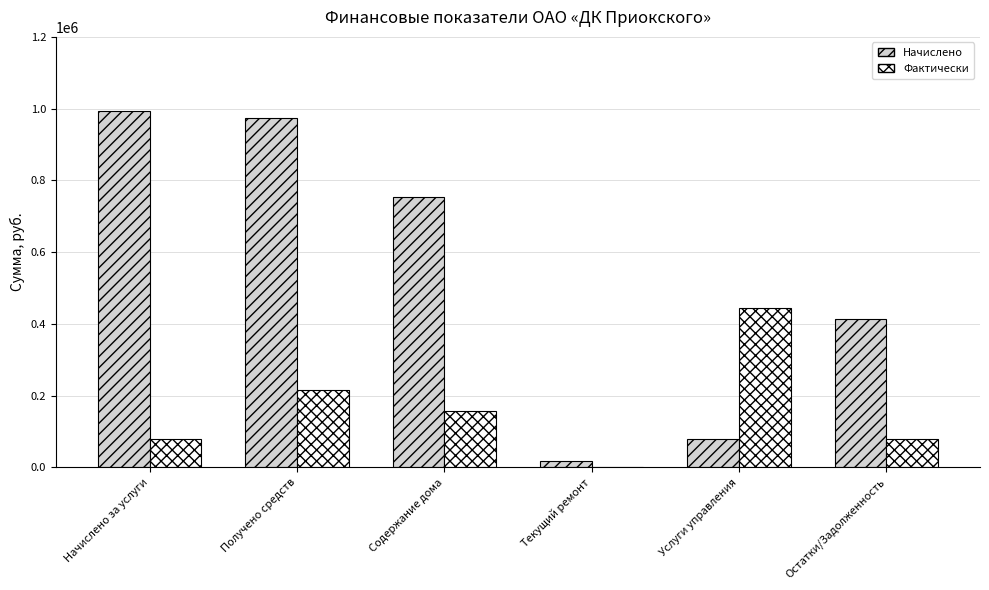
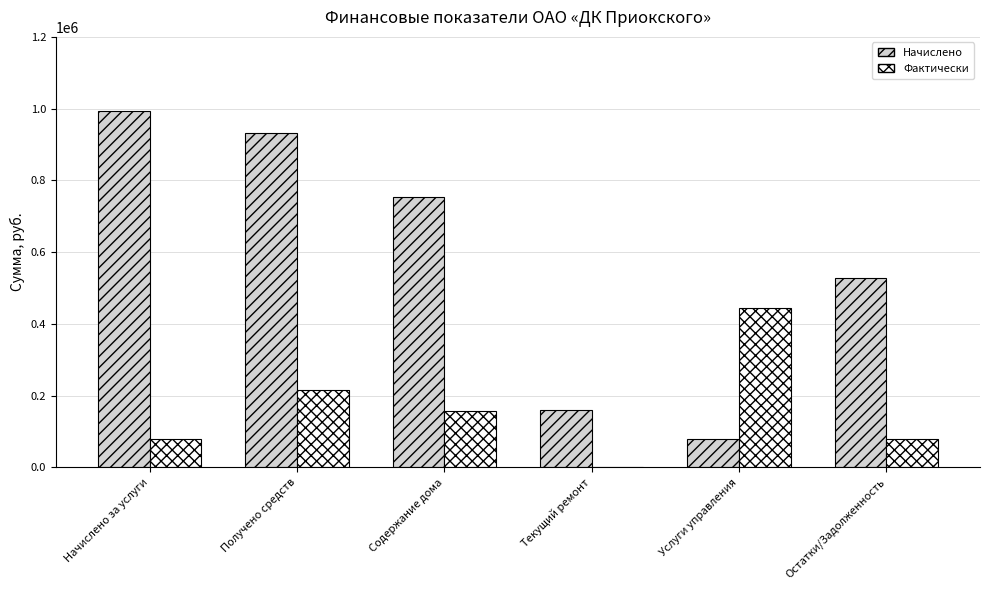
  {
    "Начислено": {
      "Начислено за услуги": 990000,
-     "Получено средств": 970000,
+     "Получено средств": 930000,
      "Содержание дома": 750000,
-     "Текущий ремонт": 20000,
+     "Текущий ремонт": 160000,
      "Услуги управления": 80000,
-     "Остатки/Задолженность": 410000
+     "Остатки/Задолженность": 530000
    },
    "Фактически": {
      "Начислено за услуги": 80000,
      "Получено средств": 220000,
      "Содержание дома": 160000,
      "Текущий ремонт": 0,
      "Услуги управления": 440000,
      "Остатки/Задолженность": 80000
    }
  }
